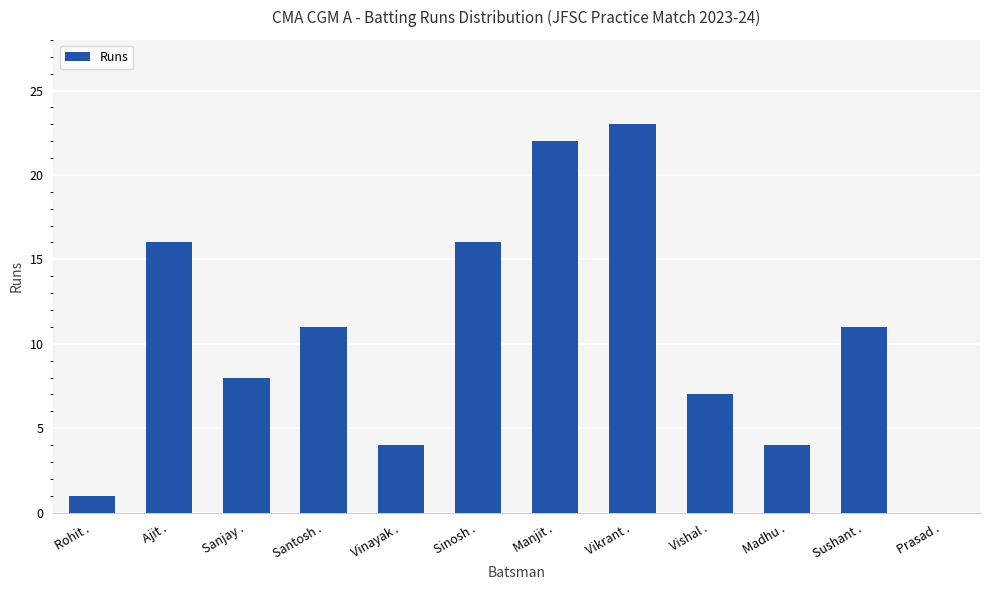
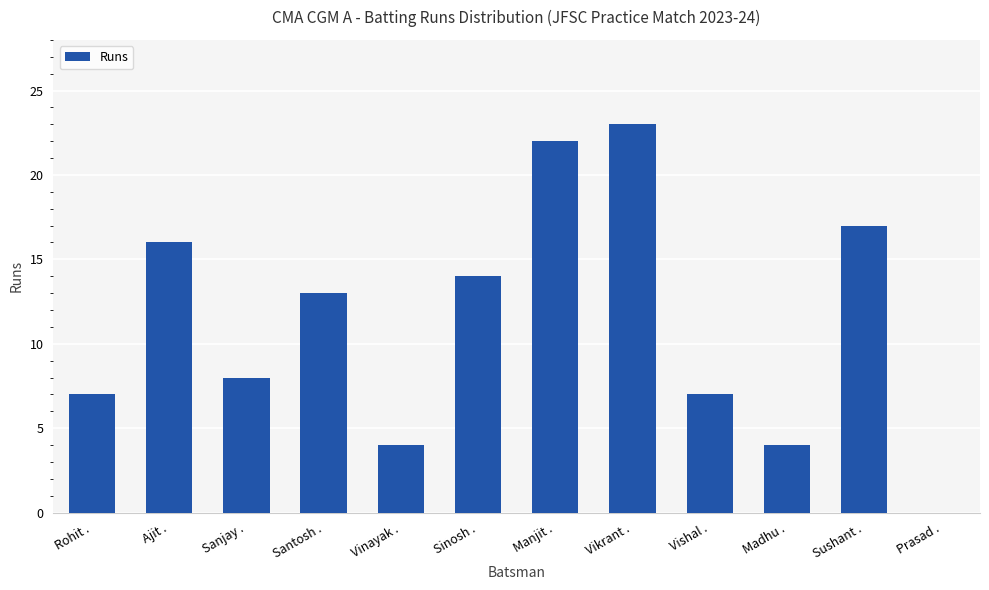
  {
-   "Rohit .": 1,
+   "Rohit .": 7,
    "Ajit .": 16,
    "Sanjay .": 8,
-   "Santosh .": 11,
+   "Santosh .": 13,
    "Vinayak .": 4,
-   "Sinosh .": 16,
+   "Sinosh .": 14,
    "Manjit .": 22,
    "Vikrant .": 23,
    "Vishal .": 7,
    "Madhu .": 4,
-   "Sushant .": 11,
+   "Sushant .": 17,
    "Prasad .": 0
  }
